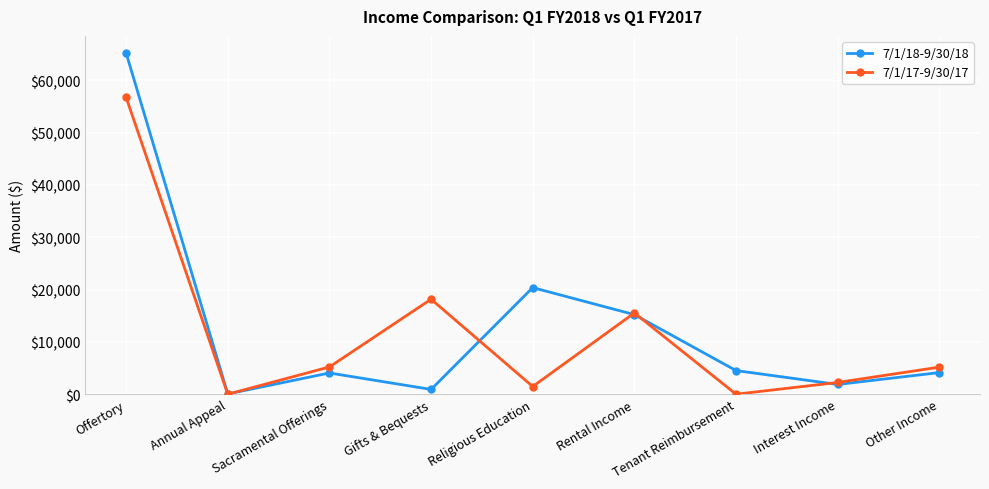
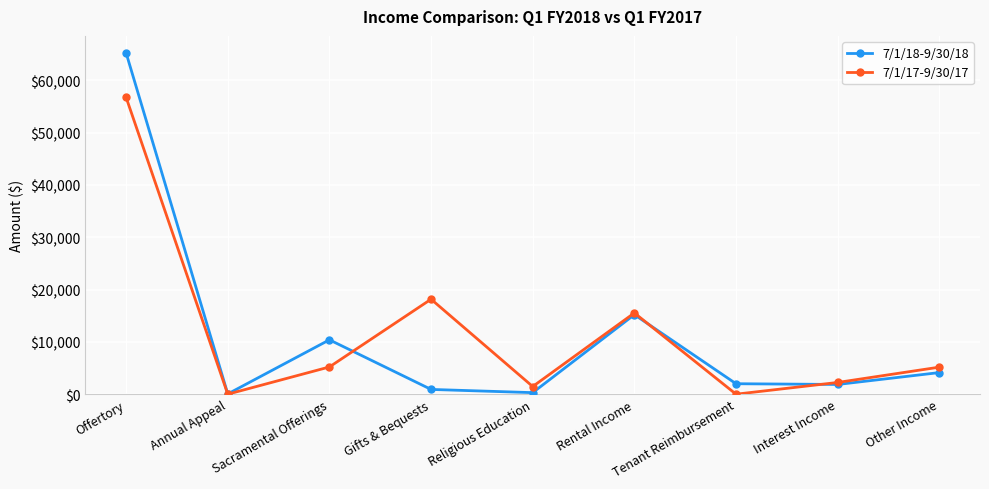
  {
    "7/1/18-9/30/18": {
      "Offertory": "$65,000",
-     "Sacramental Offerings": "$4,000",
+     "Sacramental Offerings": "$10,000",
      "Gifts & Bequests": "$1,000",
-     "Religious Education": "$20,000",
-     "Tenant Reimbursement": "$5,000",
+     "Religious Education": "$0",
+     "Tenant Reimbursement": "$2,000",
      "Other Income": "$4,000"
    },
    "7/1/17-9/30/17": {
      "Offertory": "$57,000",
      "Sacramental Offerings": "$5,000",
      "Gifts & Bequests": "$18,000",
      "Religious Education": "$1,000",
      "Tenant Reimbursement": "$0",
      "Other Income": "$5,000"
    }
  }
